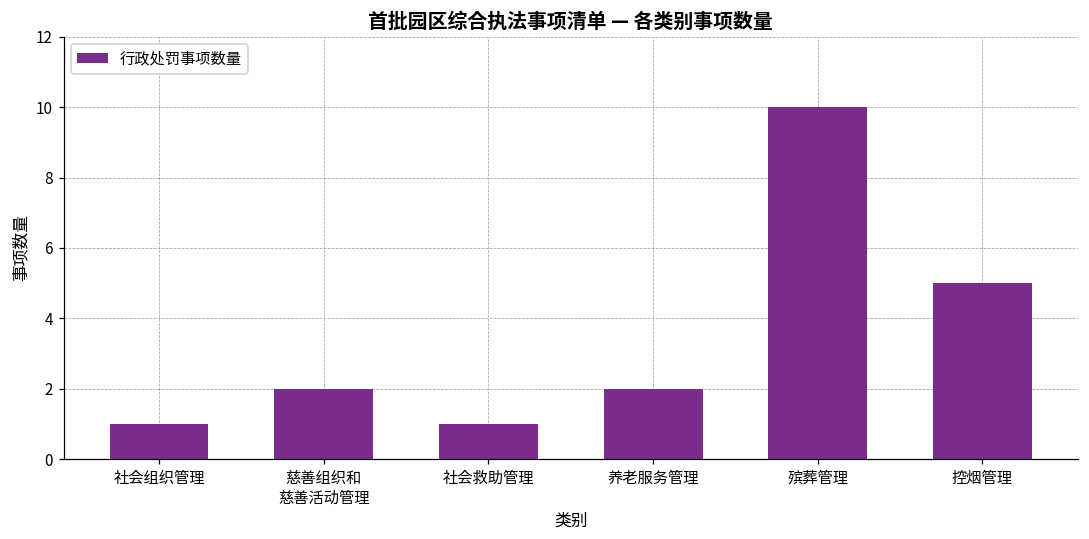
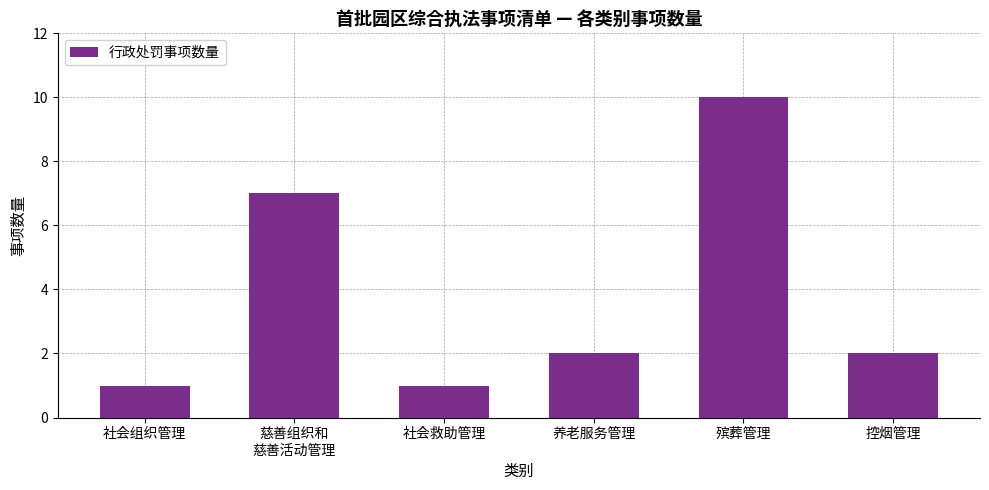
  {
    "社会组织管理": 1,
-   "慈善组织和 慈善活动管理": 2,
+   "慈善组织和 慈善活动管理": 7,
    "社会救助管理": 1,
    "养老服务管理": 2,
    "殡葬管理": 10,
-   "控烟管理": 5
+   "控烟管理": 2
  }
